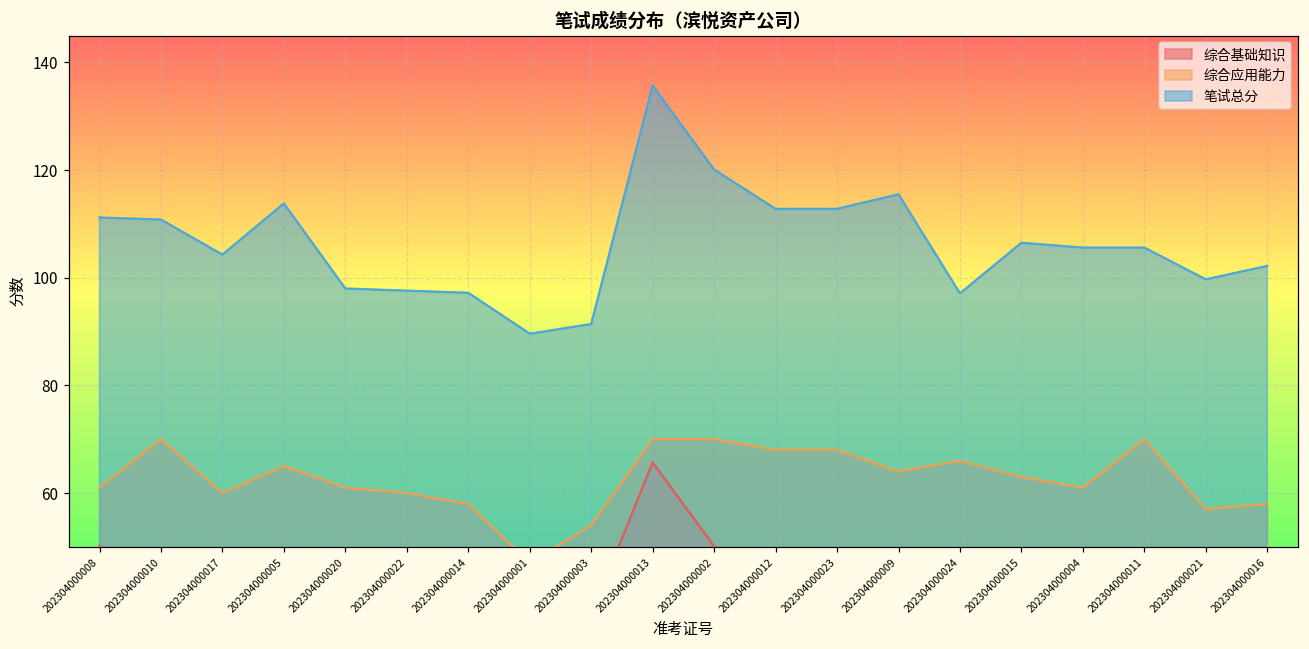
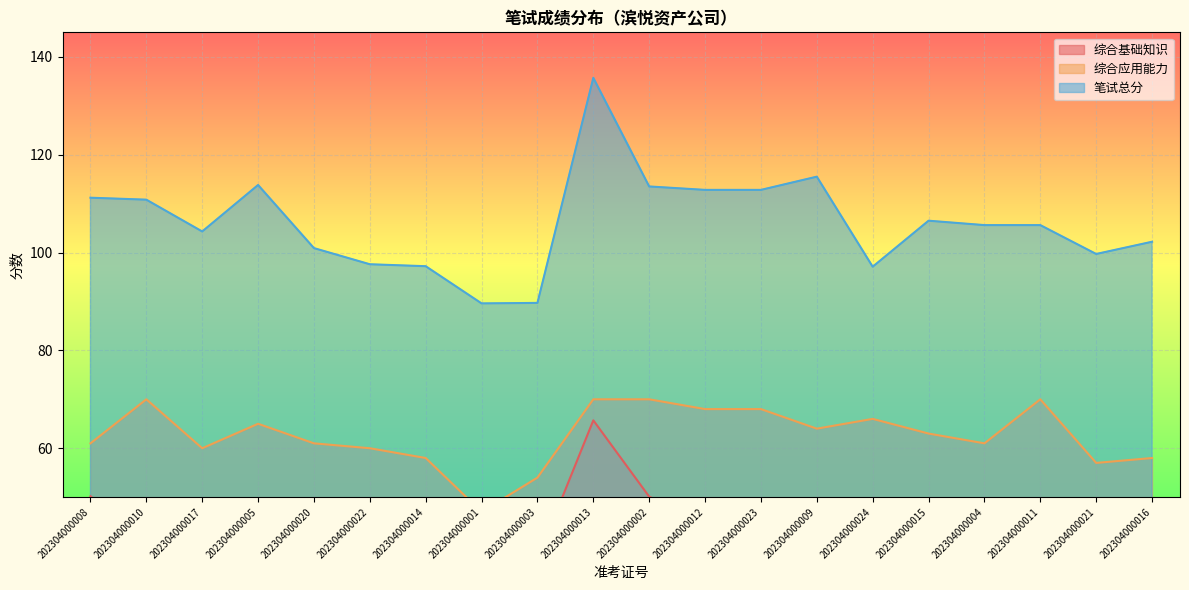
  {
    "笔试总分": {
      "202304000008": 111,
      "202304000010": 111,
      "202304000017": 104,
      "202304000005": 114,
-     "202304000020": 98,
+     "202304000020": 101,
      "202304000022": 98,
      "202304000014": 97,
      "202304000001": 90,
-     "202304000003": 91,
+     "202304000003": 90,
      "202304000013": 136,
-     "202304000002": 120,
+     "202304000002": 114,
      "202304000012": 113,
      "202304000023": 113,
      "202304000009": 116,
      "202304000024": 97,
      "202304000015": 107,
      "202304000004": 106,
      "202304000011": 106,
      "202304000021": 100,
      "202304000016": 102
    }
  }
